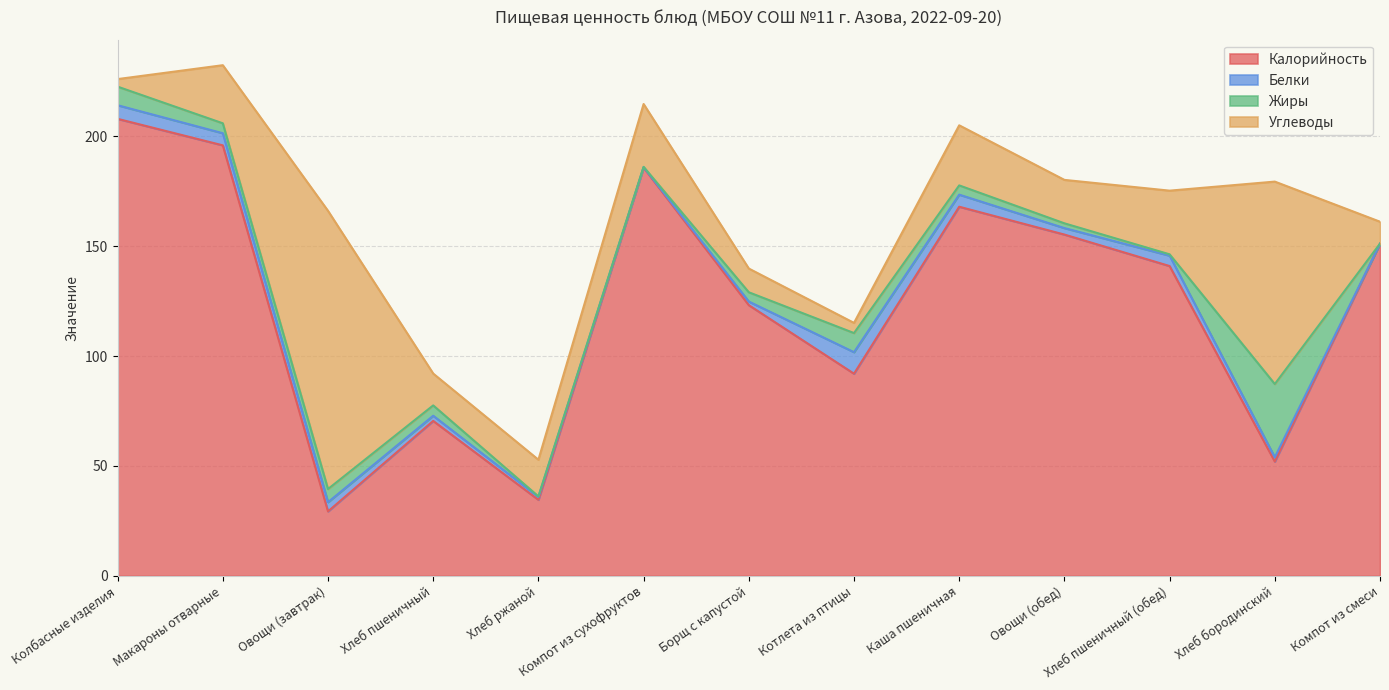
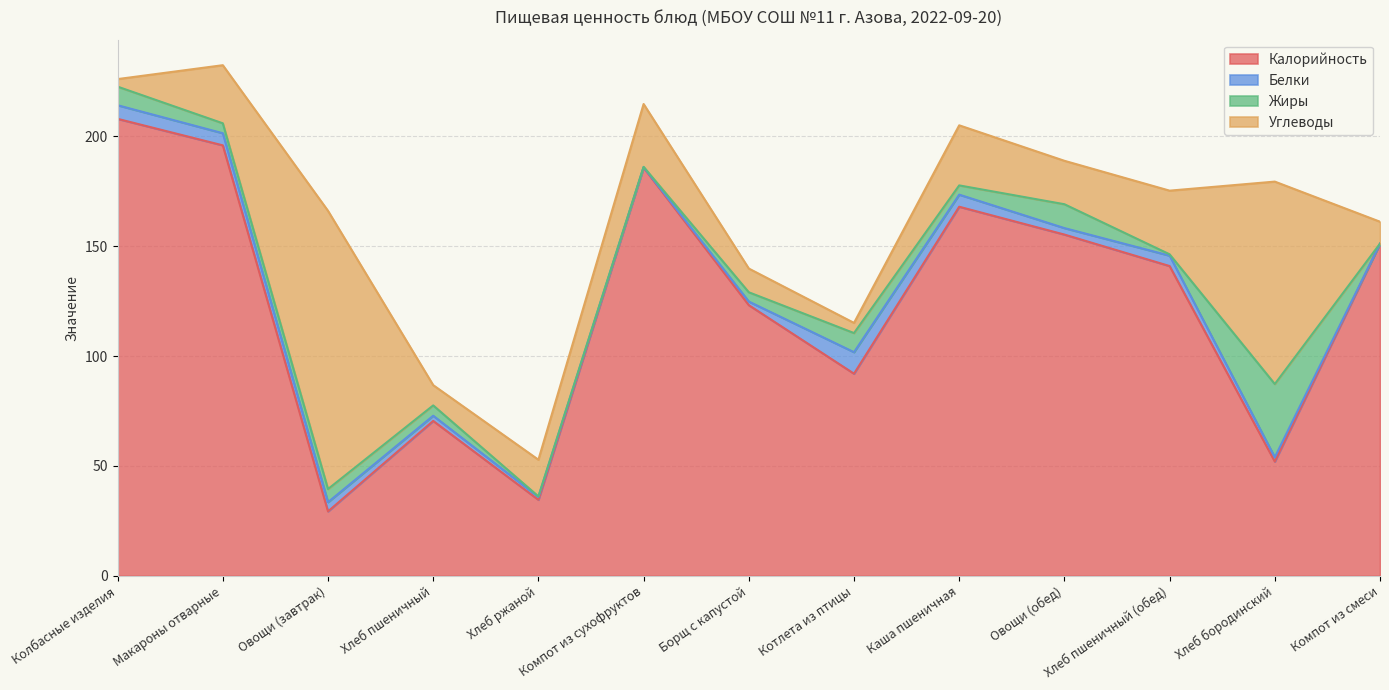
  {
    "Калорийность": {
      "Колбасные изделия": 208,
      "Макароны отварные": 196,
      "Овощи (завтрак)": 29,
      "Хлеб пшеничный": 71,
      "Хлеб ржаной": 35,
      "Борщ с капустой": 123,
      "Котлета из птицы": 92,
      "Каша пшеничная": 168,
      "Овощи (обед)": 155,
      "Хлеб пшеничный (обед)": 141,
      "Хлеб бородинский": 52
    },
    "Белки": {
      "Колбасные изделия": 6,
      "Макароны отварные": 6,
      "Овощи (завтрак)": 4,
      "Хлеб пшеничный": 2,
      "Борщ с капустой": 2,
      "Котлета из птицы": 10,
      "Каша пшеничная": 6,
      "Овощи (обед)": 3,
      "Хлеб бородинский": 2
    },
    "Жиры": {
      "Колбасные изделия": 8,
      "Макароны отварные": 5,
      "Овощи (завтрак)": 6,
      "Хлеб пшеничный": 5,
      "Борщ с капустой": 4,
      "Котлета из птицы": 9,
      "Каша пшеничная": 4,
-     "Овощи (обед)": 2,
+     "Овощи (обед)": 11,
      "Хлеб бородинский": 33
    },
    "Углеводы": {
      "Колбасные изделия": 3,
      "Макароны отварные": 26,
      "Овощи (завтрак)": 127,
-     "Хлеб пшеничный": 14,
+     "Хлеб пшеничный": 9,
      "Хлеб ржаной": 17,
      "Компот из сухофруктов": 29,
      "Борщ с капустой": 11,
      "Котлета из птицы": 5,
      "Каша пшеничная": 27,
      "Овощи (обед)": 20,
      "Хлеб пшеничный (обед)": 29,
      "Хлеб бородинский": 92,
      "Компот из смеси": 10
    }
  }
